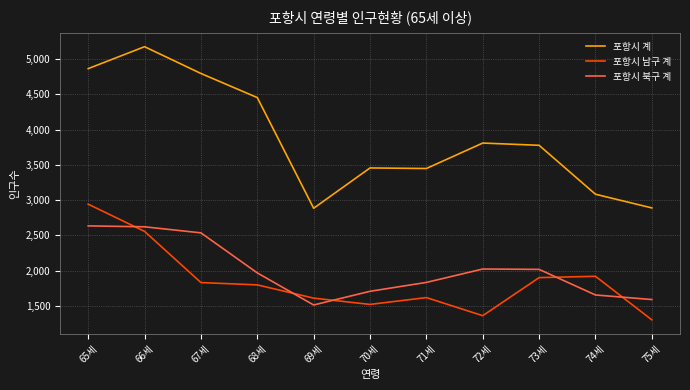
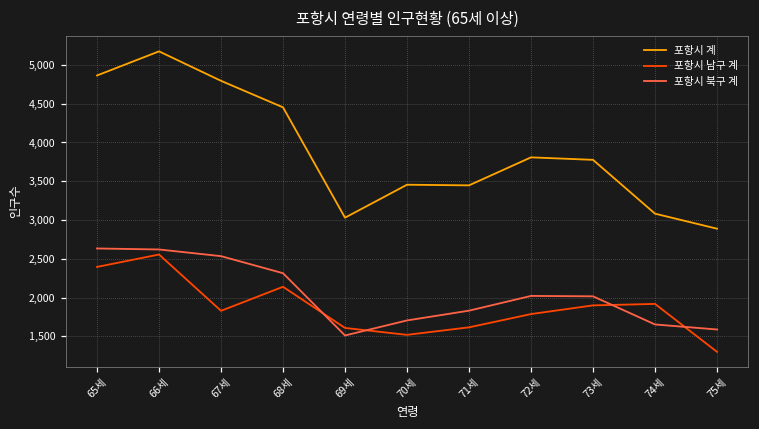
  {
    "포항시 계": {
      "65세": "4,900",
      "66세": "5,200",
      "67세": "4,800",
      "68세": "4,500",
-     "69세": "2,900",
+     "69세": "3,000",
      "70세": "3,500",
      "71세": "3,400",
      "72세": "3,800",
      "73세": "3,800",
      "74세": "3,100",
      "75세": "2,900"
    },
    "포항시 남구 계": {
-     "65세": "2,900",
+     "65세": "2,400",
      "66세": "2,600",
      "67세": "1,800",
-     "68세": "1,800",
+     "68세": "2,100",
      "69세": "1,600",
      "70세": "1,500",
      "71세": "1,600",
-     "72세": "1,400",
+     "72세": "1,800",
      "73세": "1,900",
      "74세": "1,900",
      "75세": "1,300"
    },
    "포항시 북구 계": {
      "65세": "2,600",
      "66세": "2,600",
      "67세": "2,500",
-     "68세": "2,000",
+     "68세": "2,300",
      "69세": "1,500",
      "70세": "1,700",
      "71세": "1,800",
      "72세": "2,000",
      "73세": "2,000",
      "74세": "1,700",
      "75세": "1,600"
    }
  }
